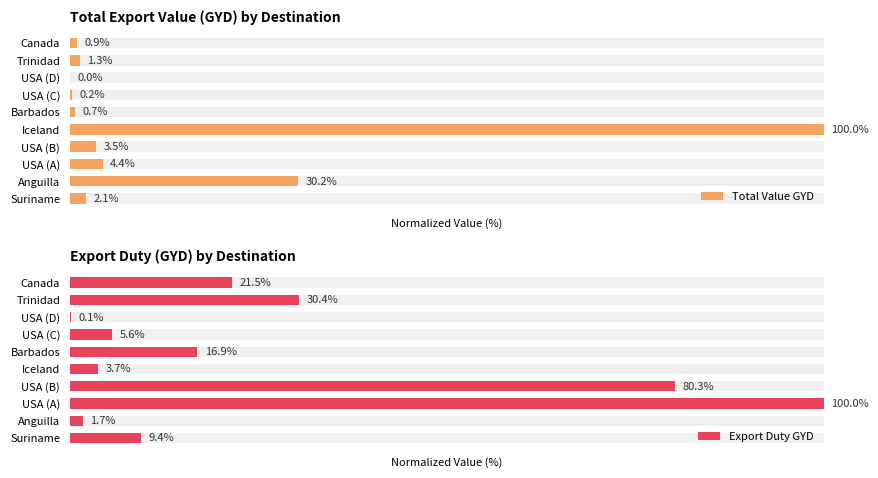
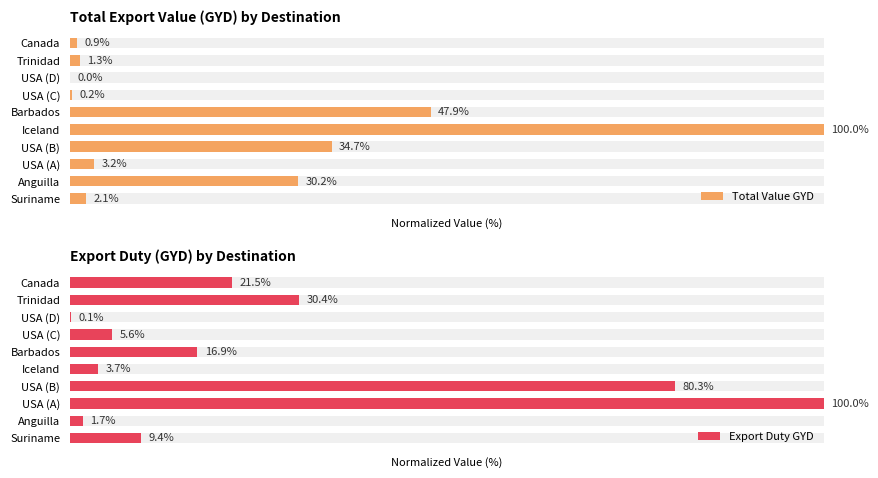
  {
    "Total Export Value (GYD) by Destination": {
      "Total Value GYD": {
        "USA (D)": "0.0%",
        "USA (C)": "0.2%",
-       "Barbados": "0.7%",
+       "Barbados": "47.9%",
        "Iceland": "100.0%",
-       "USA (B)": "3.5%",
-       "USA (A)": "4.4%"
+       "USA (B)": "34.7%",
+       "USA (A)": "3.2%"
      }
    },
    "Export Duty (GYD) by Destination": {
      "Export Duty GYD": {
        "USA (A)": "100.0%"
      }
    }
  }
